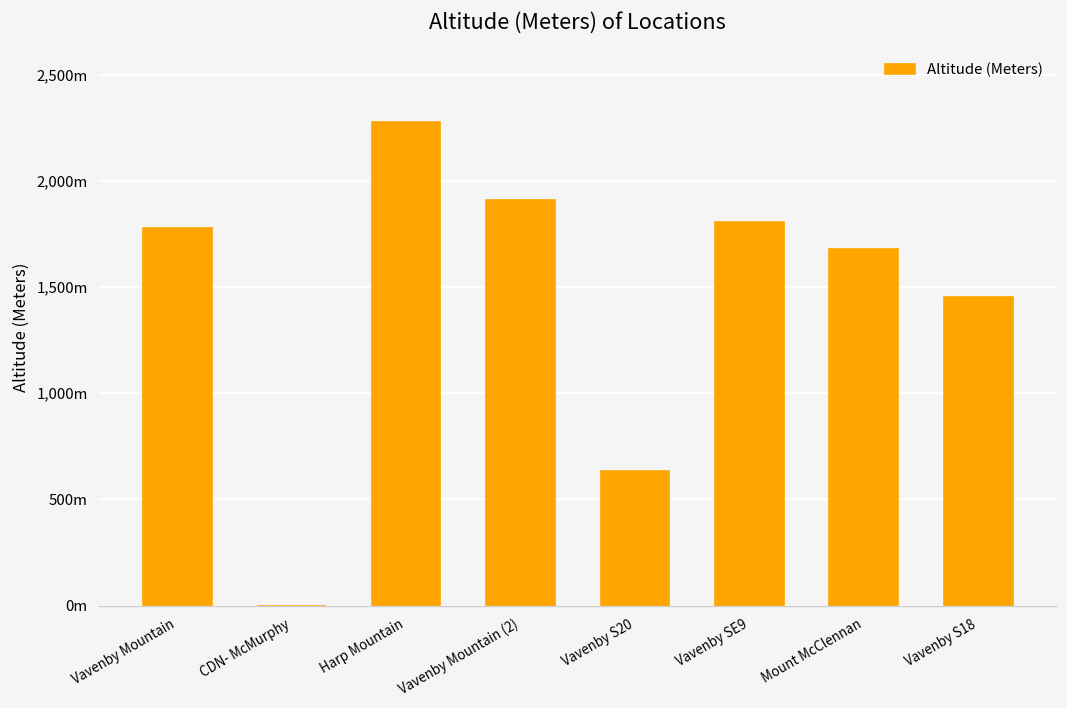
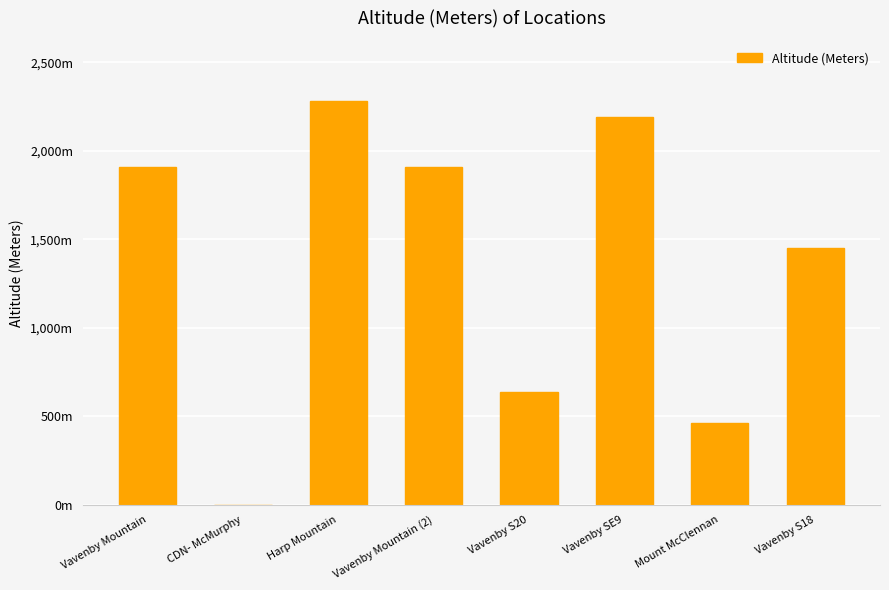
  {
-   "Vavenby Mountain": "1,780m",
+   "Vavenby Mountain": "1,910m",
    "CDN- McMurphy": "0m",
    "Harp Mountain": "2,280m",
    "Vavenby Mountain (2)": "1,910m",
    "Vavenby S20": "630m",
-   "Vavenby SE9": "1,810m",
-   "Mount McClennan": "1,680m",
+   "Vavenby SE9": "2,190m",
+   "Mount McClennan": "460m",
    "Vavenby S18": "1,450m"
  }
